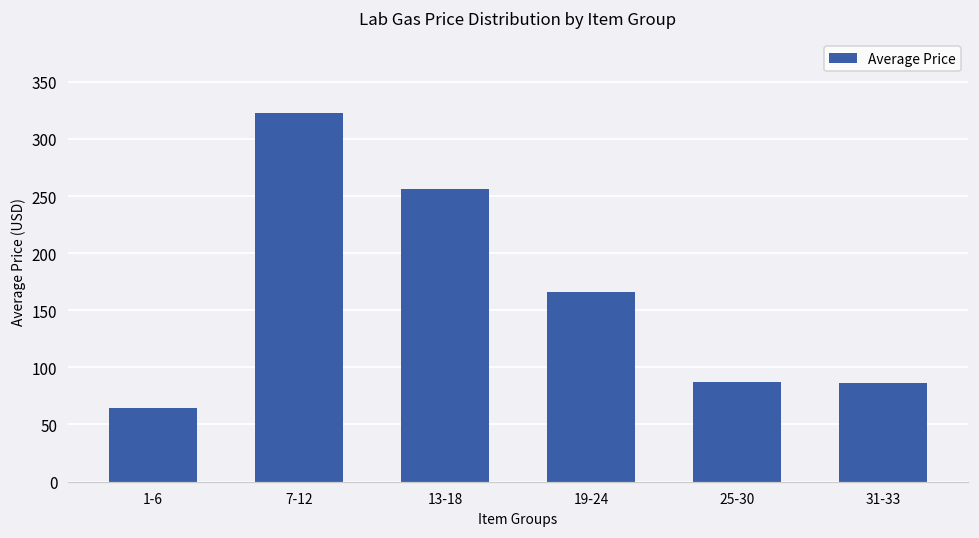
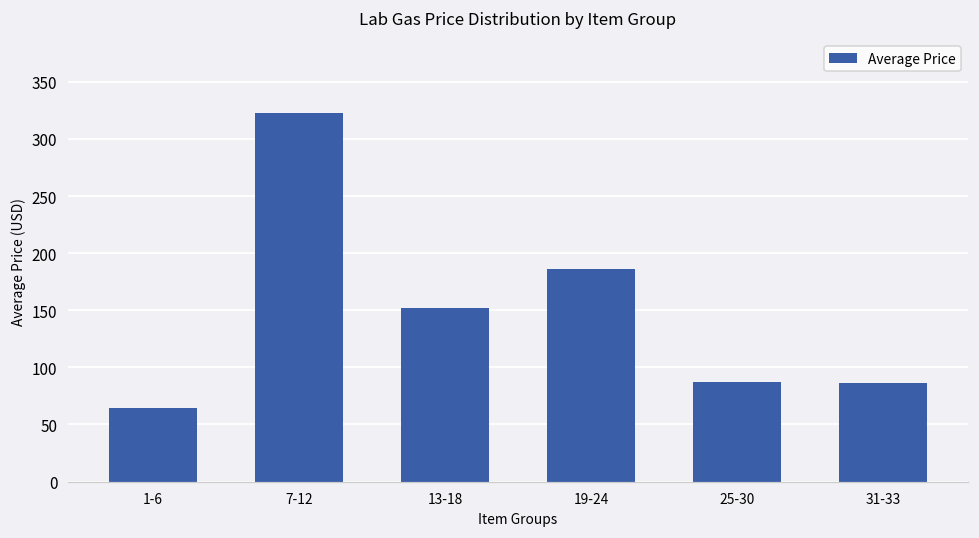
  {
    "1-6": 64,
    "7-12": 323,
-   "13-18": 256,
-   "19-24": 166,
+   "13-18": 152,
+   "19-24": 186,
    "25-30": 87,
    "31-33": 87
  }
